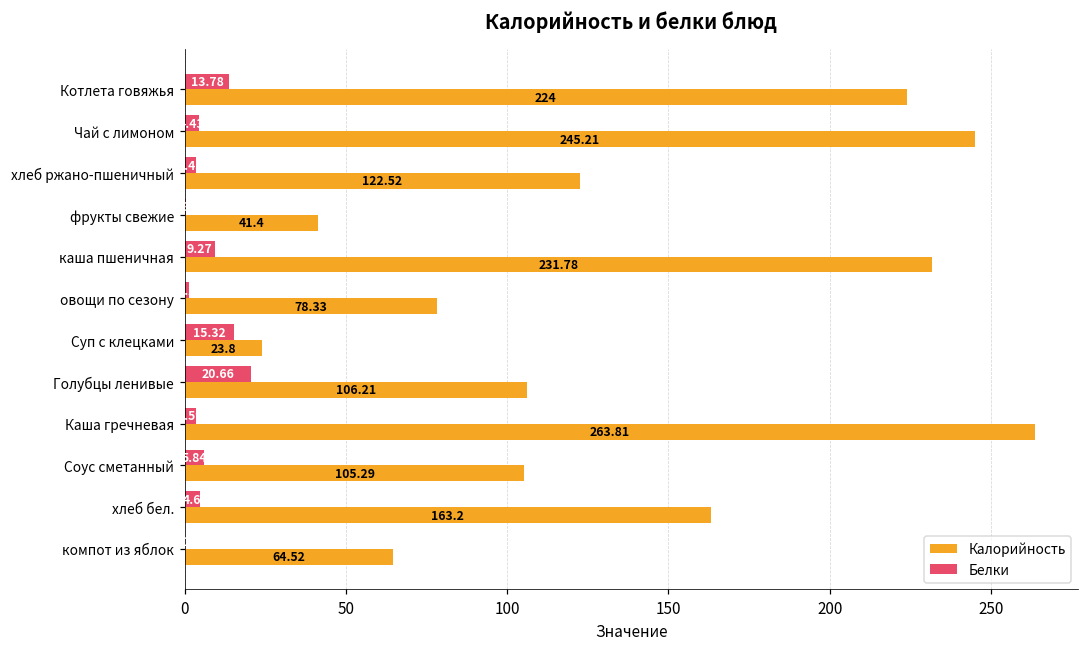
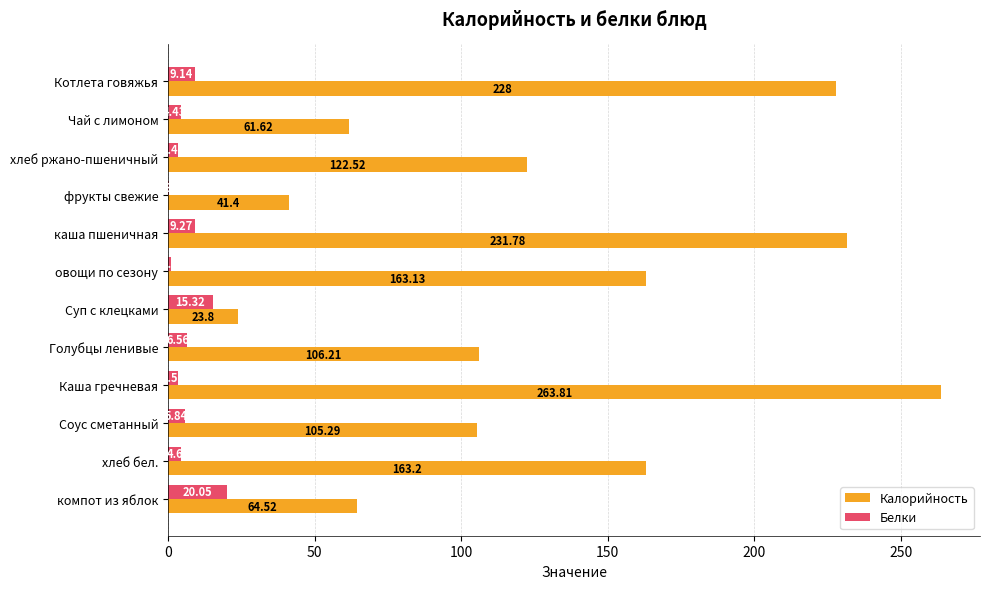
  {
    "Калорийность": {
-     "Котлета говяжья": 224,
-     "Чай с лимоном": 245.21,
+     "Котлета говяжья": 228,
+     "Чай с лимоном": 61.62,
      "хлеб ржано-пшеничный": 122.52,
      "фрукты свежие": 41.4,
      "каша пшеничная": 231.78,
-     "овощи по сезону": 78.33,
+     "овощи по сезону": 163.13,
      "Суп с клецками": 23.8,
      "Голубцы ленивые": 106.21,
      "Каша гречневая": 263.81,
      "Соус сметанный": 105.29,
      "хлеб бел.": 163.2,
      "компот из яблок": 64.52
    },
    "Белки": {
-     "Котлета говяжья": 13.78,
+     "Котлета говяжья": 9.14,
      "Чай с лимоном": 4.43,
      "каша пшеничная": 9.27,
      "Суп с клецками": 15.32,
-     "Голубцы ленивые": 20.66,
+     "Голубцы ленивые": 6.56,
      "Соус сметанный": 5.84,
      "хлеб бел.": 4.6,
-     "компот из яблок": 0
+     "компот из яблок": 20
    }
  }
